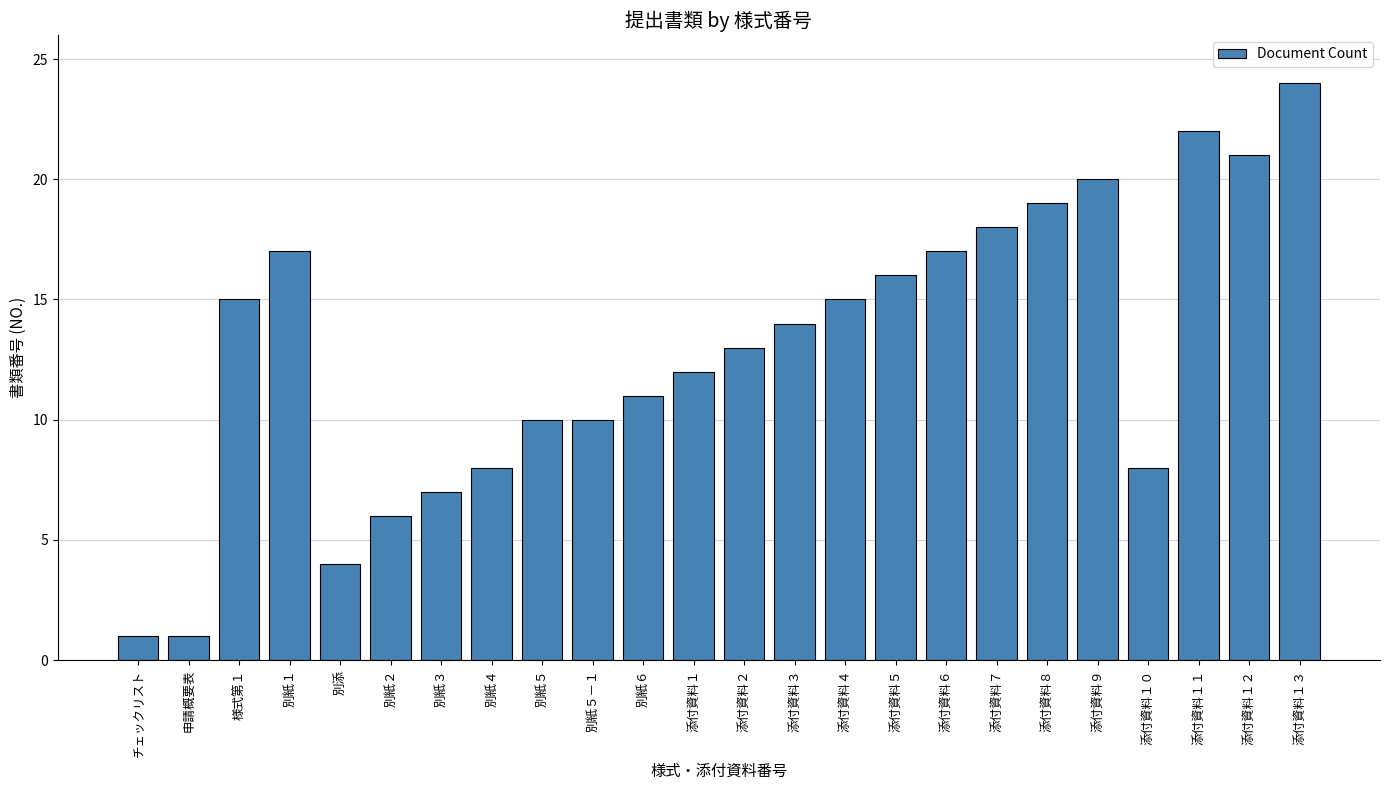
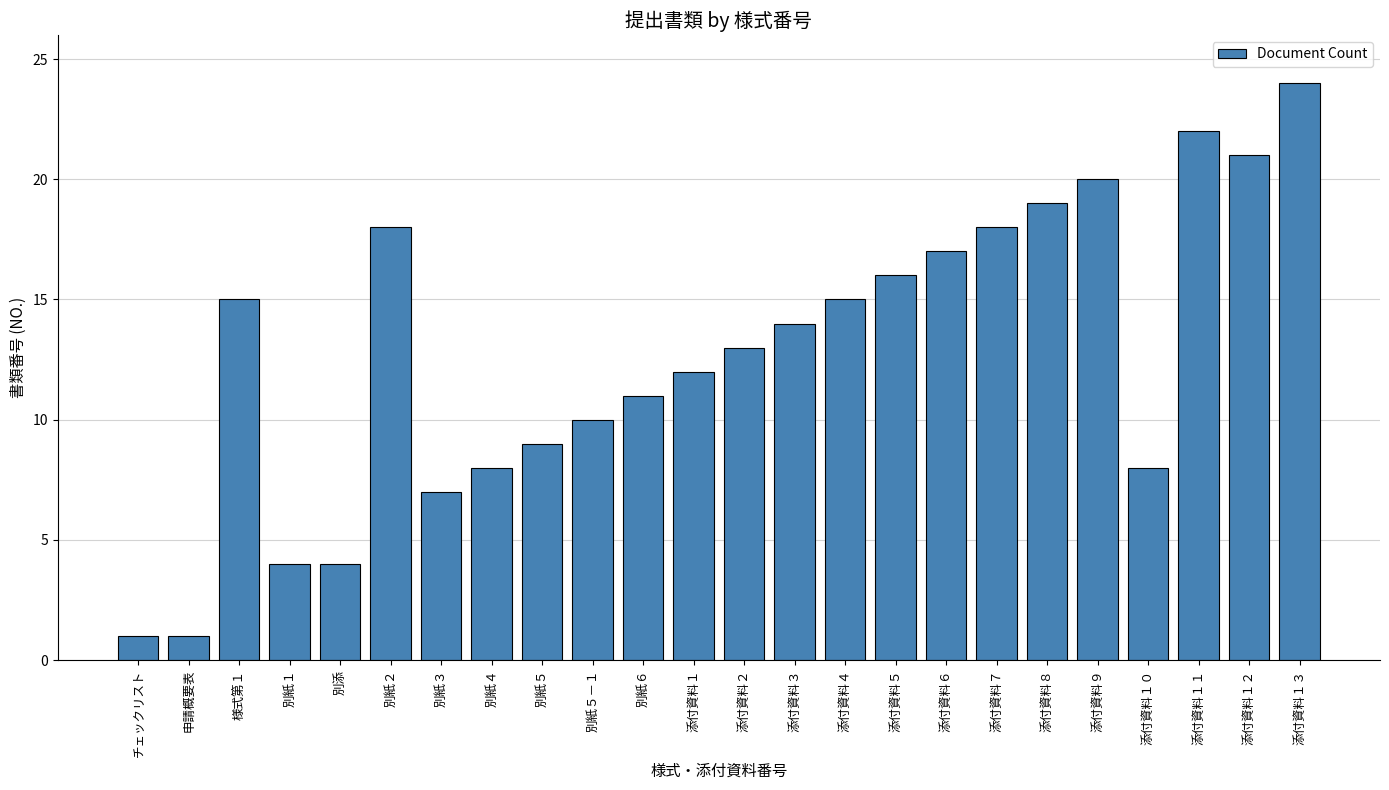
  {
    "チェックリスト": 1,
    "申請概要表": 1,
    "様式第１": 15,
-   "別紙１": 17,
+   "別紙１": 4,
    "別添": 4,
-   "別紙２": 6,
+   "別紙２": 18,
    "別紙３": 7,
    "別紙４": 8,
-   "別紙５": 10,
+   "別紙５": 9,
    "別紙５－１": 10,
    "別紙６": 11,
    "添付資料１": 12,
    "添付資料２": 13,
    "添付資料３": 14,
    "添付資料４": 15,
    "添付資料５": 16,
    "添付資料６": 17,
    "添付資料７": 18,
    "添付資料８": 19,
    "添付資料９": 20,
    "添付資料１０": 8,
    "添付資料１１": 22,
    "添付資料１２": 21,
    "添付資料１３": 24
  }
